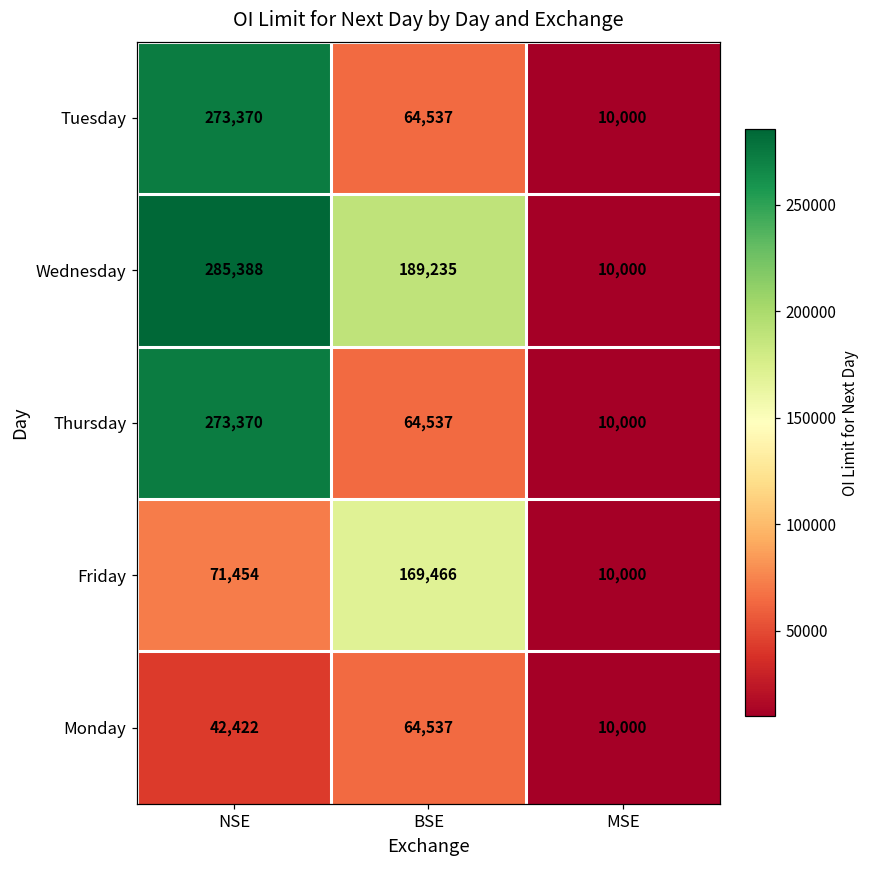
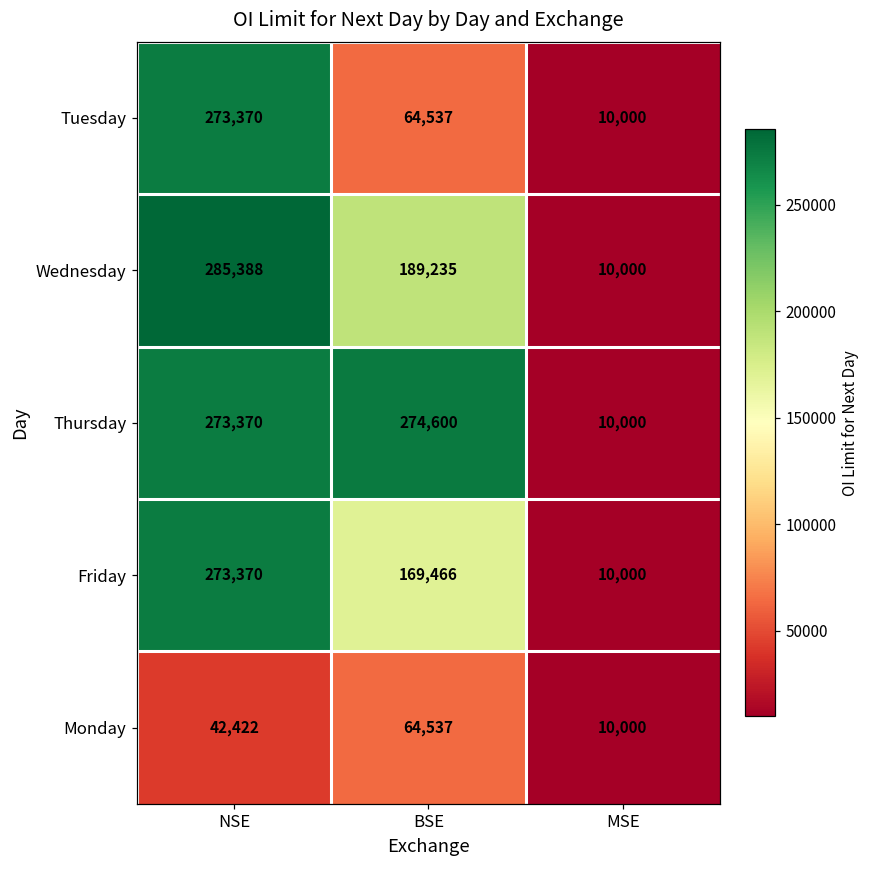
  {
    "Tuesday": {
      "NSE": "273,370",
      "BSE": "64,537",
      "MSE": "10,000"
    },
    "Wednesday": {
      "NSE": "285,388",
      "BSE": "189,235",
      "MSE": "10,000"
    },
    "Thursday": {
      "NSE": "273,370",
-     "BSE": "64,537",
+     "BSE": "274,600",
      "MSE": "10,000"
    },
    "Friday": {
-     "NSE": "71,454",
+     "NSE": "273,370",
      "BSE": "169,466",
      "MSE": "10,000"
    },
    "Monday": {
      "NSE": "42,422",
      "BSE": "64,537",
      "MSE": "10,000"
    }
  }
